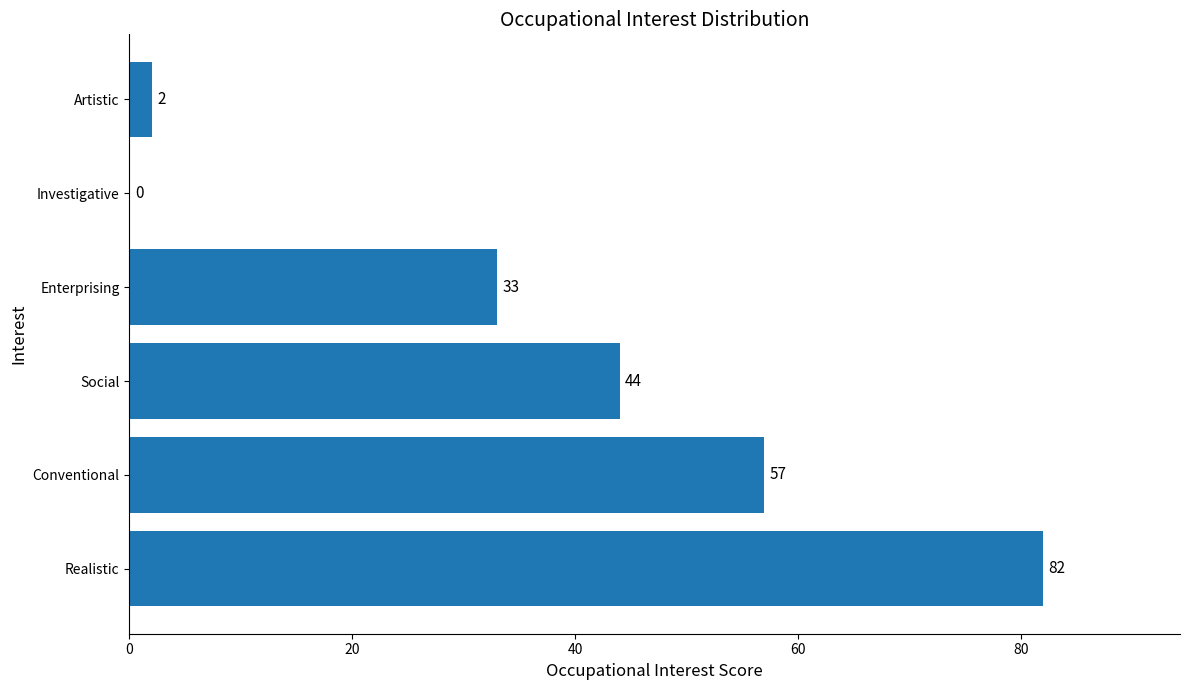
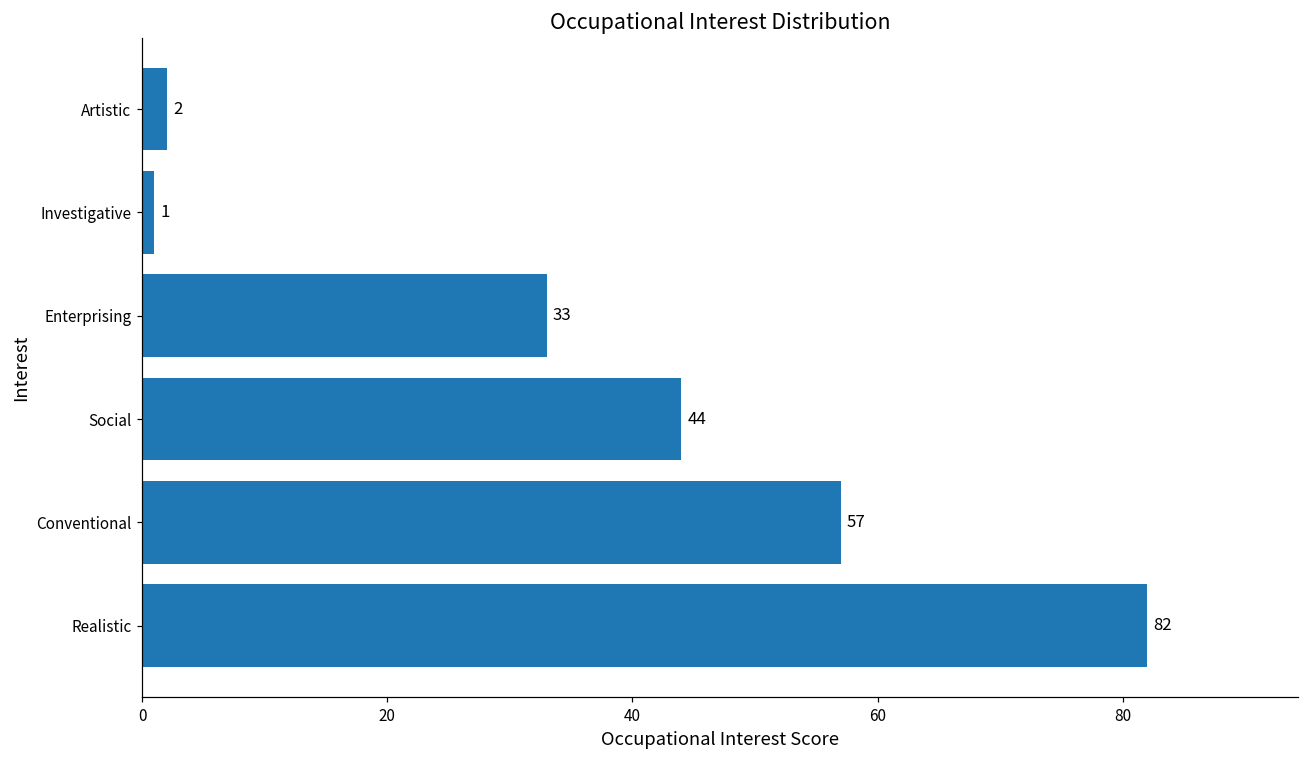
  {
    "Artistic": 2,
-   "Investigative": 0,
+   "Investigative": 1,
    "Enterprising": 33,
    "Social": 44,
    "Conventional": 57,
    "Realistic": 82
  }
